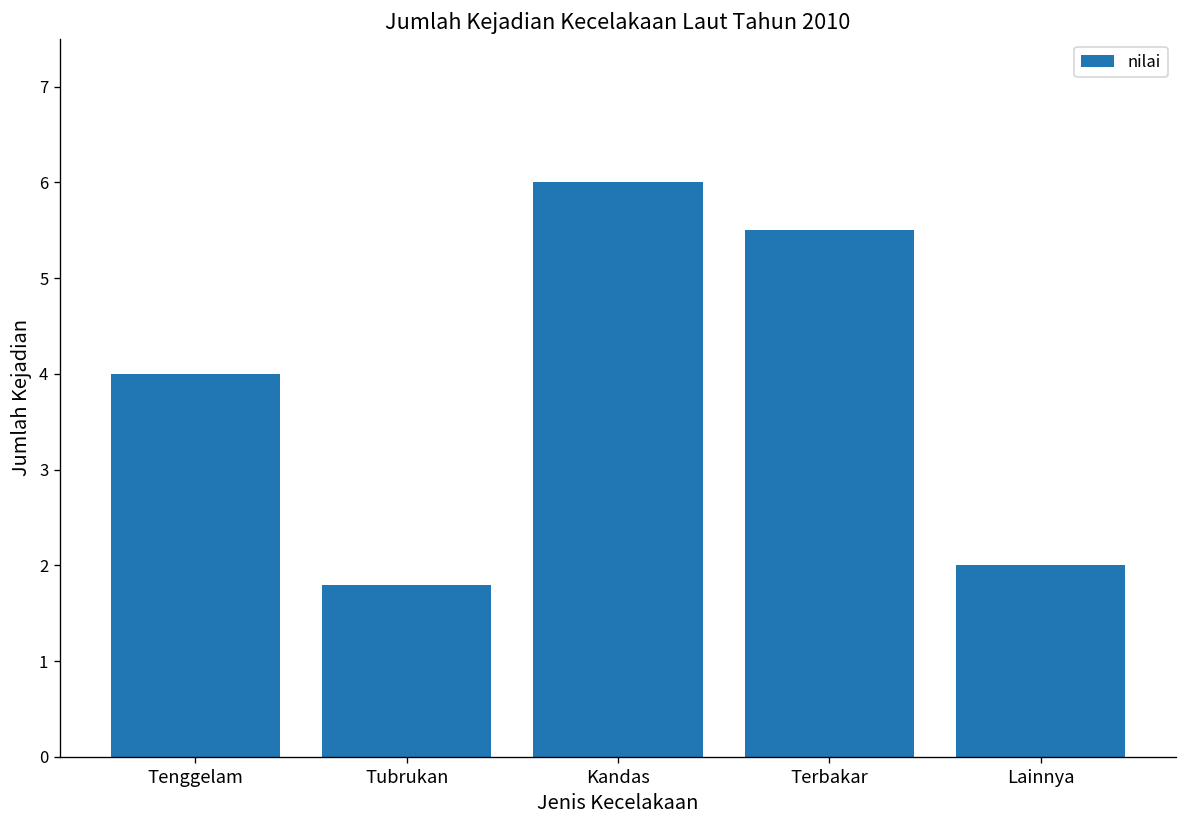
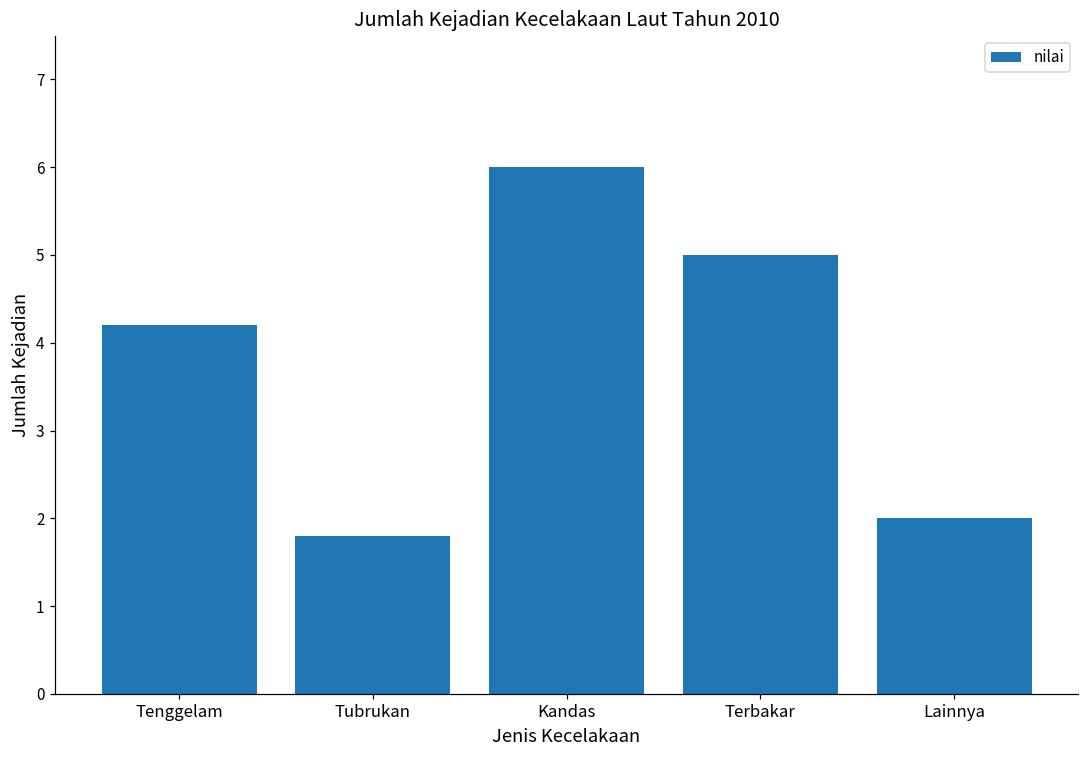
  {
-   "Tenggelam": 4.0,
+   "Tenggelam": 4.2,
    "Tubrukan": 1.8,
    "Kandas": 6.0,
-   "Terbakar": 5.5,
+   "Terbakar": 5.0,
    "Lainnya": 2.0
  }
